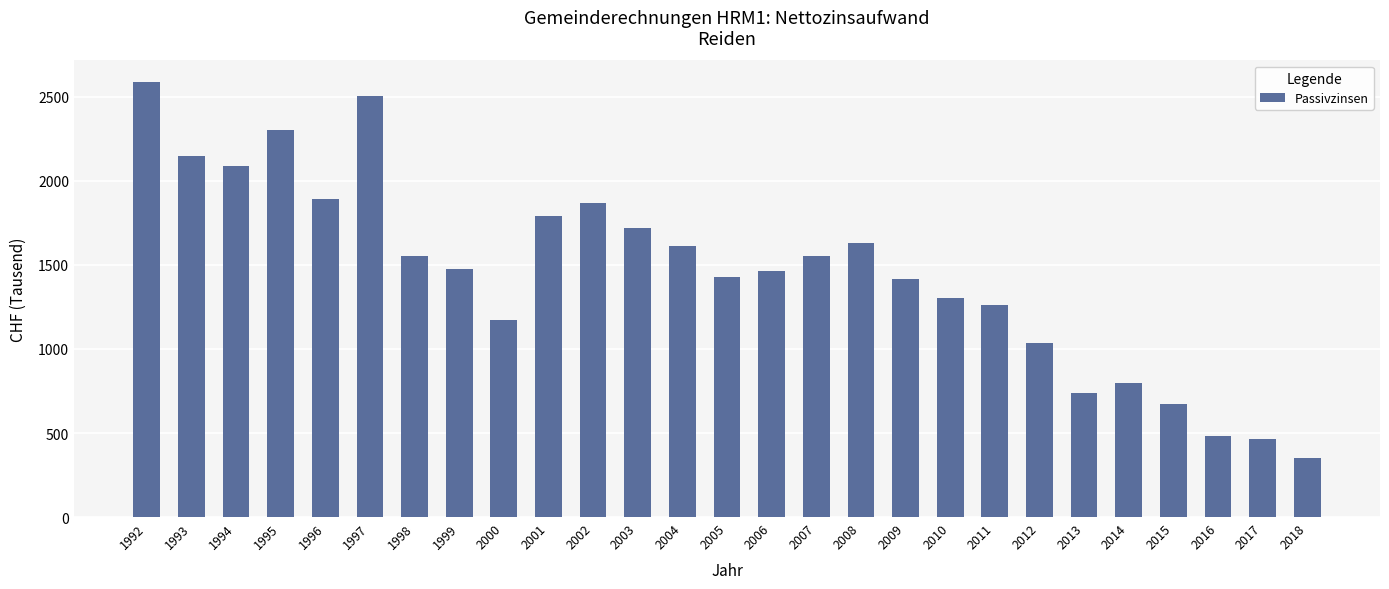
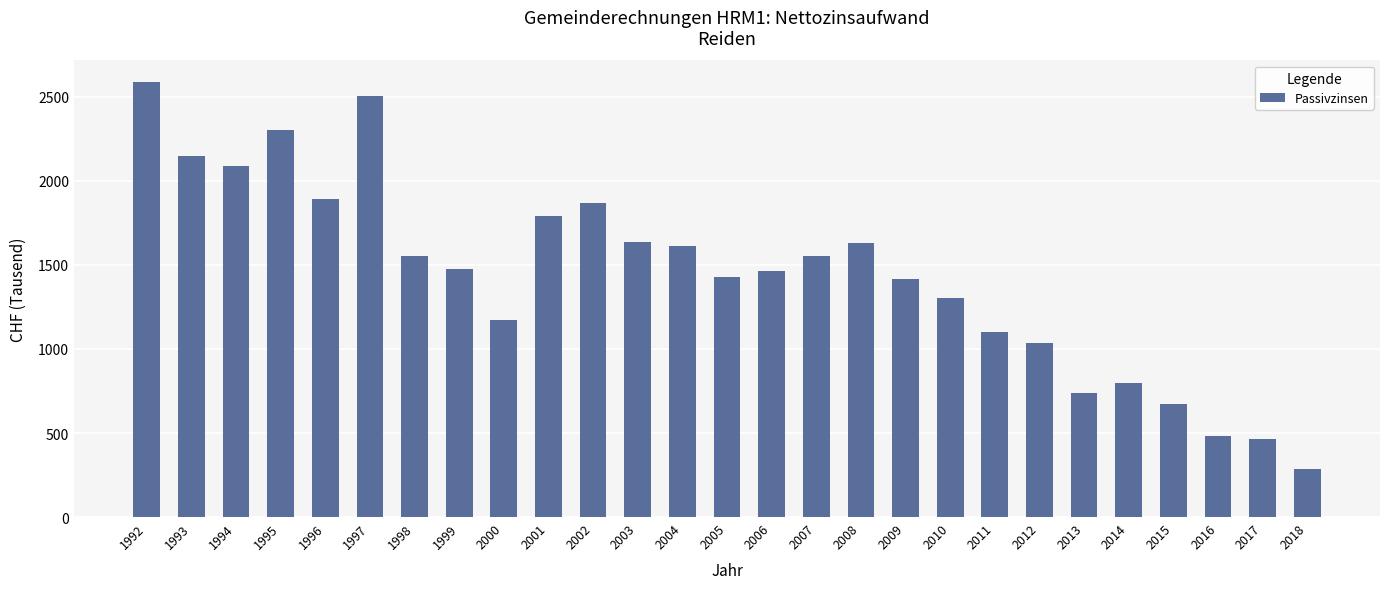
  {
    "1992": 2590,
    "1993": 2150,
    "1994": 2090,
    "1995": 2300,
    "1996": 1890,
    "1997": 2510,
    "1998": 1550,
    "1999": 1480,
    "2000": 1170,
    "2001": 1790,
    "2002": 1870,
-   "2003": 1720,
+   "2003": 1640,
    "2004": 1610,
    "2005": 1430,
    "2006": 1470,
    "2007": 1550,
    "2008": 1630,
    "2009": 1410,
    "2010": 1300,
-   "2011": 1260,
+   "2011": 1100,
    "2012": 1040,
    "2013": 740,
    "2014": 800,
    "2015": 670,
    "2016": 480,
    "2017": 460,
-   "2018": 350
+   "2018": 280
  }
